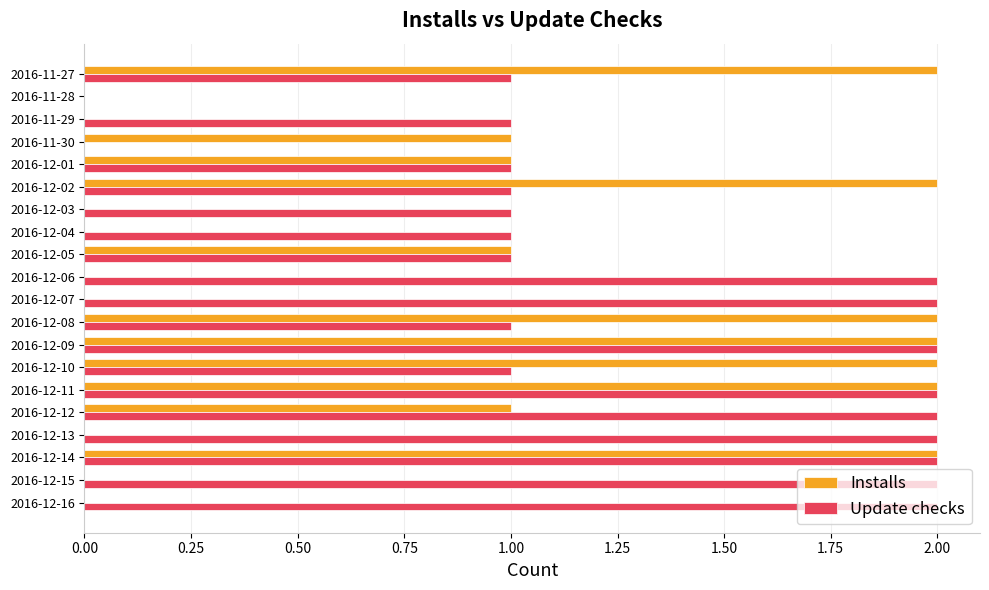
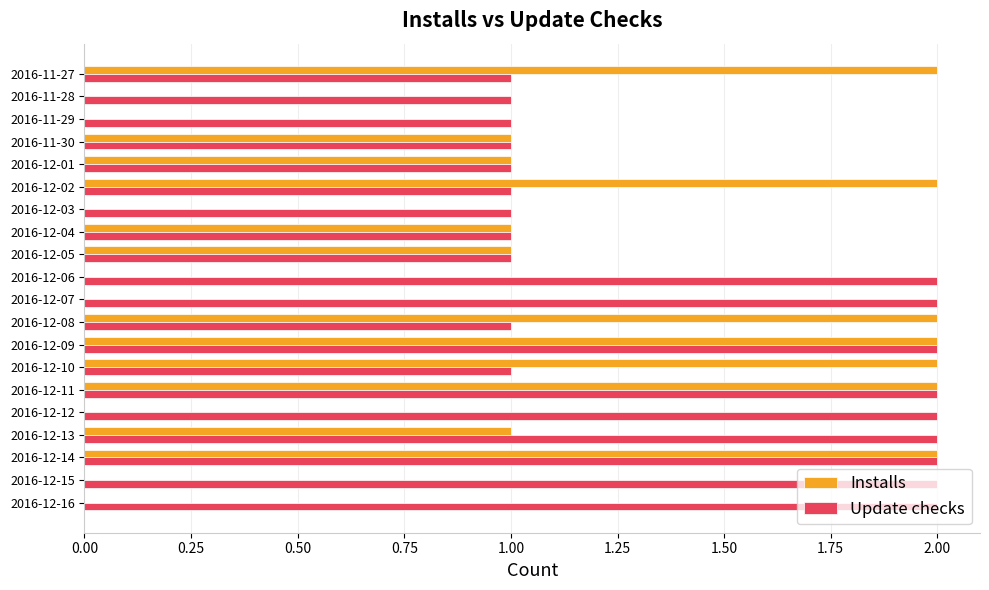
  {
    "Installs": {
      "2016-11-27": 2,
      "2016-11-28": 0,
      "2016-11-29": 0,
      "2016-11-30": 1,
      "2016-12-01": 1,
      "2016-12-02": 2,
      "2016-12-03": 0,
-     "2016-12-04": 0,
+     "2016-12-04": 1,
      "2016-12-05": 1,
      "2016-12-06": 0,
      "2016-12-07": 0,
      "2016-12-08": 2,
      "2016-12-09": 2,
      "2016-12-10": 2,
      "2016-12-11": 2,
-     "2016-12-12": 1,
-     "2016-12-13": 0,
+     "2016-12-12": 0,
+     "2016-12-13": 1,
      "2016-12-14": 2,
      "2016-12-15": 0,
      "2016-12-16": 0
    },
    "Update checks": {
      "2016-11-27": 1,
-     "2016-11-28": 0,
+     "2016-11-28": 1,
      "2016-11-29": 1,
-     "2016-11-30": 0,
+     "2016-11-30": 1,
      "2016-12-01": 1,
      "2016-12-02": 1,
      "2016-12-03": 1,
      "2016-12-04": 1,
      "2016-12-05": 1,
      "2016-12-06": 2,
      "2016-12-07": 2,
      "2016-12-08": 1,
      "2016-12-09": 2,
      "2016-12-10": 1,
      "2016-12-11": 2,
      "2016-12-12": 2,
      "2016-12-13": 2,
      "2016-12-14": 2
    }
  }
